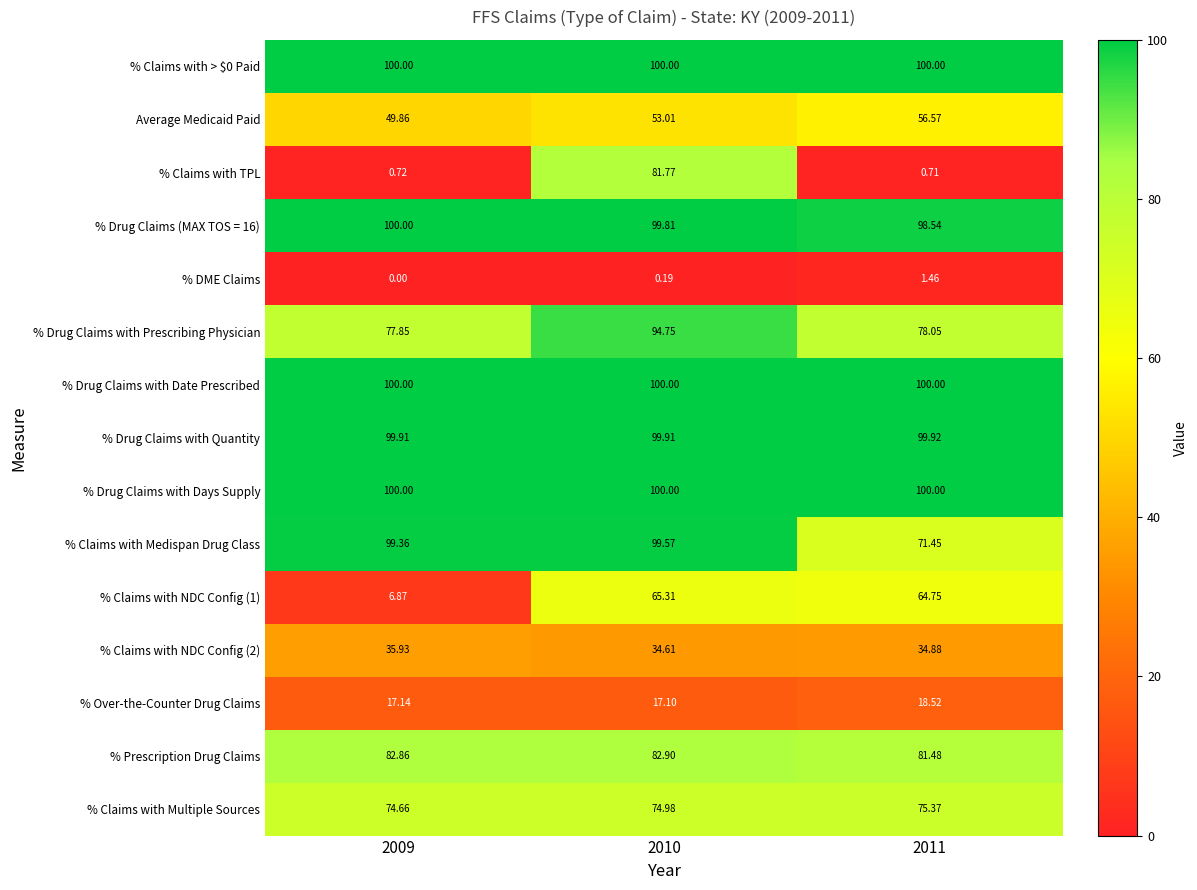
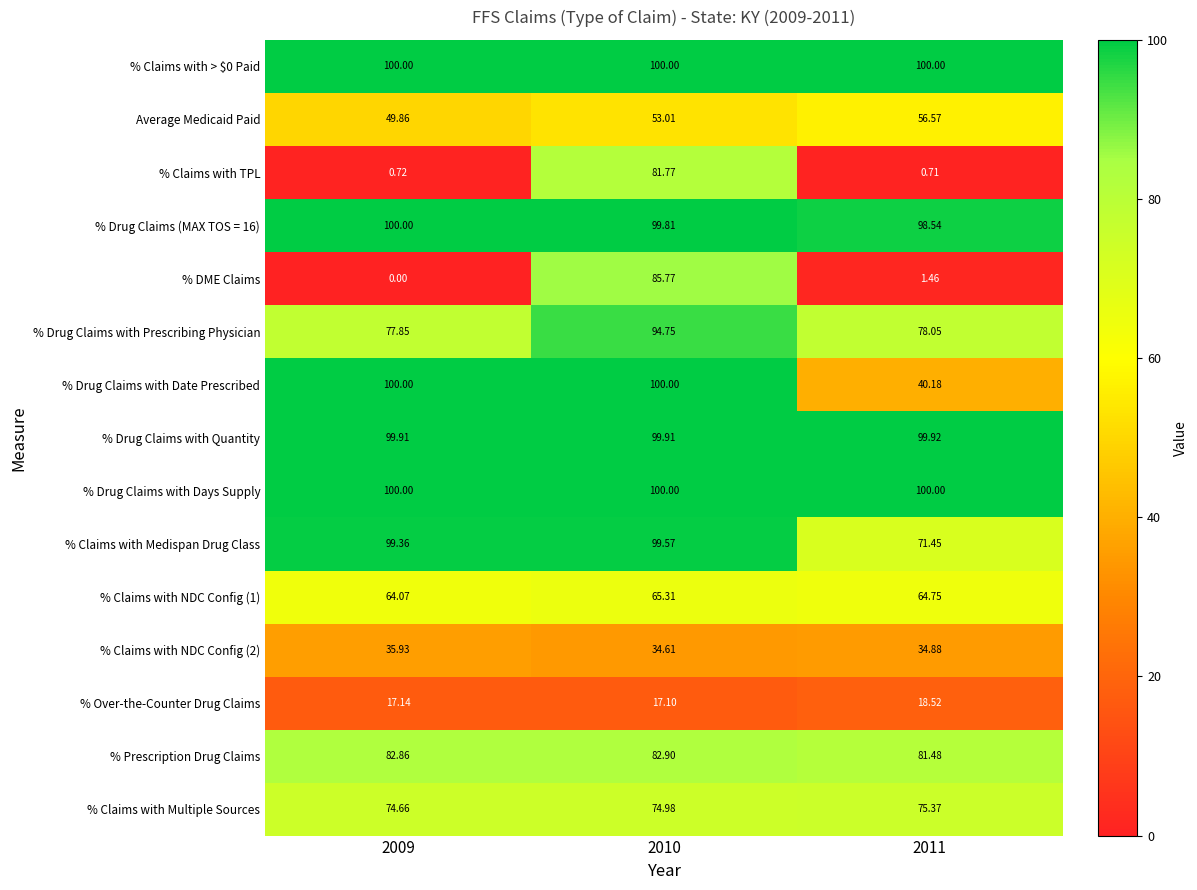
  {
    "% Claims with > $0 Paid": {
      "2009": 100.00,
      "2010": 100.00,
      "2011": 100.00
    },
    "Average Medicaid Paid": {
      "2009": 49.86,
      "2010": 53.01,
      "2011": 56.57
    },
    "% Claims with TPL": {
      "2009": 0.72,
      "2010": 81.77,
      "2011": 0.71
    },
    "% Drug Claims (MAX TOS = 16)": {
      "2009": 100.00,
      "2010": 99.81,
      "2011": 98.54
    },
    "% DME Claims": {
      "2009": 0.00,
-     "2010": 0.19,
+     "2010": 85.77,
      "2011": 1.46
    },
    "% Drug Claims with Prescribing Physician": {
      "2009": 77.85,
      "2010": 94.75,
      "2011": 78.05
    },
    "% Drug Claims with Date Prescribed": {
      "2009": 100.00,
      "2010": 100.00,
-     "2011": 100.00
+     "2011": 40.18
    },
    "% Drug Claims with Quantity": {
      "2009": 99.91,
      "2010": 99.91,
      "2011": 99.92
    },
    "% Drug Claims with Days Supply": {
      "2009": 100.00,
      "2010": 100.00,
      "2011": 100.00
    },
    "% Claims with Medispan Drug Class": {
      "2009": 99.36,
      "2010": 99.57,
      "2011": 71.45
    },
    "% Claims with NDC Config (1)": {
-     "2009": 6.87,
+     "2009": 64.07,
      "2010": 65.31,
      "2011": 64.75
    },
    "% Claims with NDC Config (2)": {
      "2009": 35.93,
      "2010": 34.61,
      "2011": 34.88
    },
    "% Over-the-Counter Drug Claims": {
      "2009": 17.14,
      "2010": 17.10,
      "2011": 18.52
    },
    "% Prescription Drug Claims": {
      "2009": 82.86,
      "2010": 82.90,
      "2011": 81.48
    },
    "% Claims with Multiple Sources": {
      "2009": 74.66,
      "2010": 74.98,
      "2011": 75.37
    }
  }
